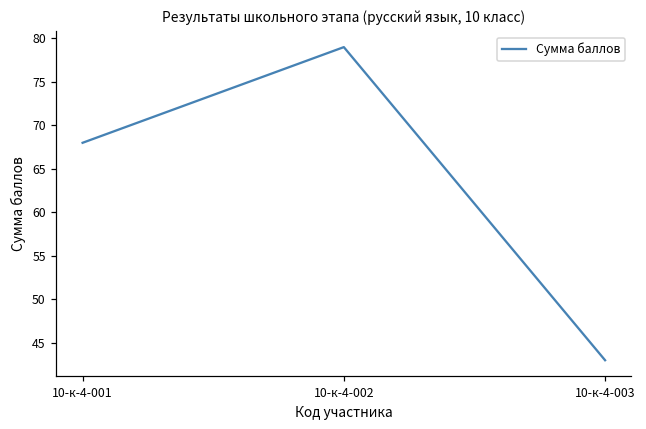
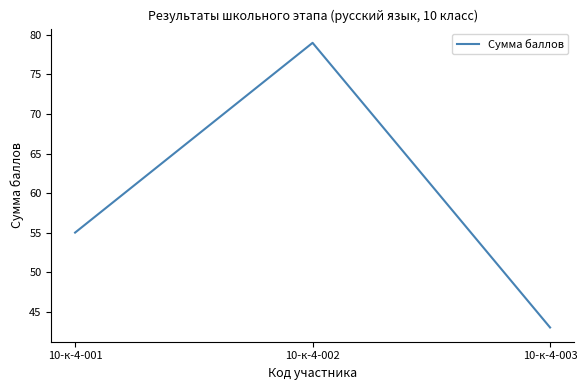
  {
-   "10-к-4-001": 68,
+   "10-к-4-001": 55,
    "10-к-4-002": 79,
    "10-к-4-003": 43
  }
